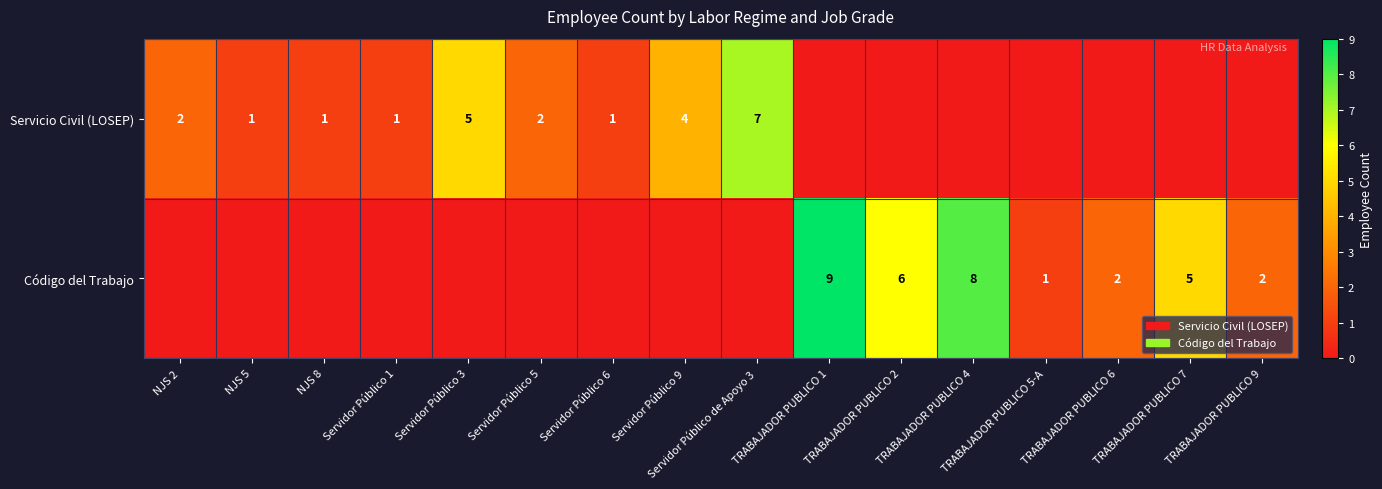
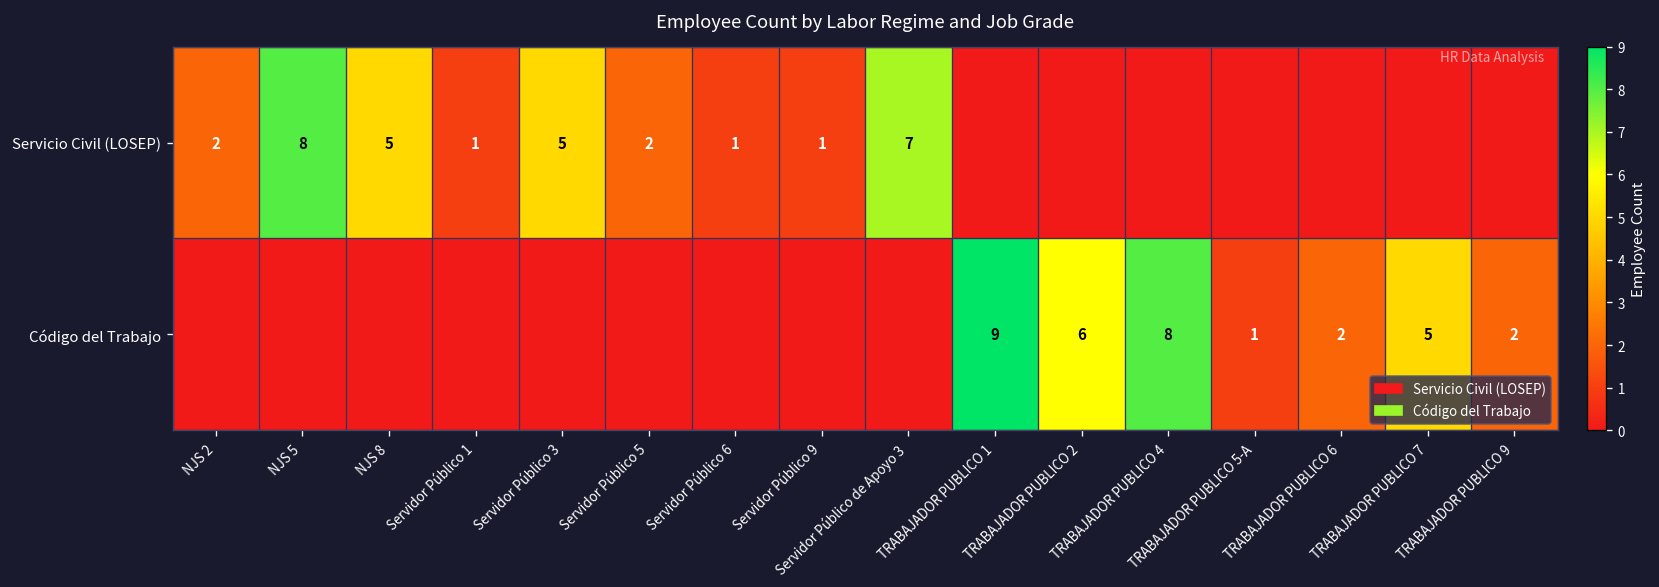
  {
    "Servicio Civil (LOSEP)": {
      "NJS 2": 2,
-     "NJS 5": 1,
-     "NJS 8": 1,
+     "NJS 5": 8,
+     "NJS 8": 5,
      "Servidor Público 1": 1,
      "Servidor Público 3": 5,
      "Servidor Público 5": 2,
      "Servidor Público 6": 1,
-     "Servidor Público 9": 4,
+     "Servidor Público 9": 1,
      "Servidor Público de Apoyo 3": 7
    },
    "Código del Trabajo": {
      "TRABAJADOR PUBLICO 1": 9,
      "TRABAJADOR PUBLICO 2": 6,
      "TRABAJADOR PUBLICO 4": 8,
      "TRABAJADOR PUBLICO 5-A": 1,
      "TRABAJADOR PUBLICO 6": 2,
      "TRABAJADOR PUBLICO 7": 5,
      "TRABAJADOR PUBLICO 9": 2
    }
  }
